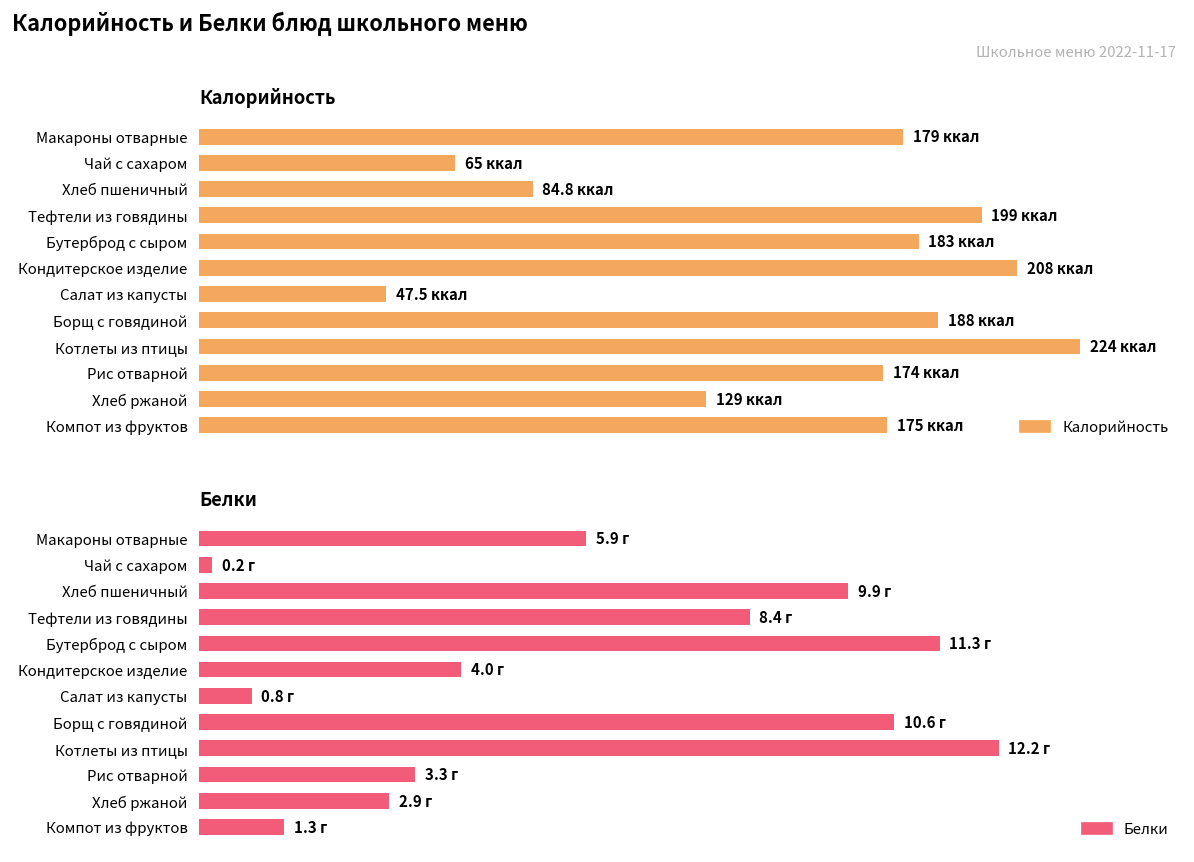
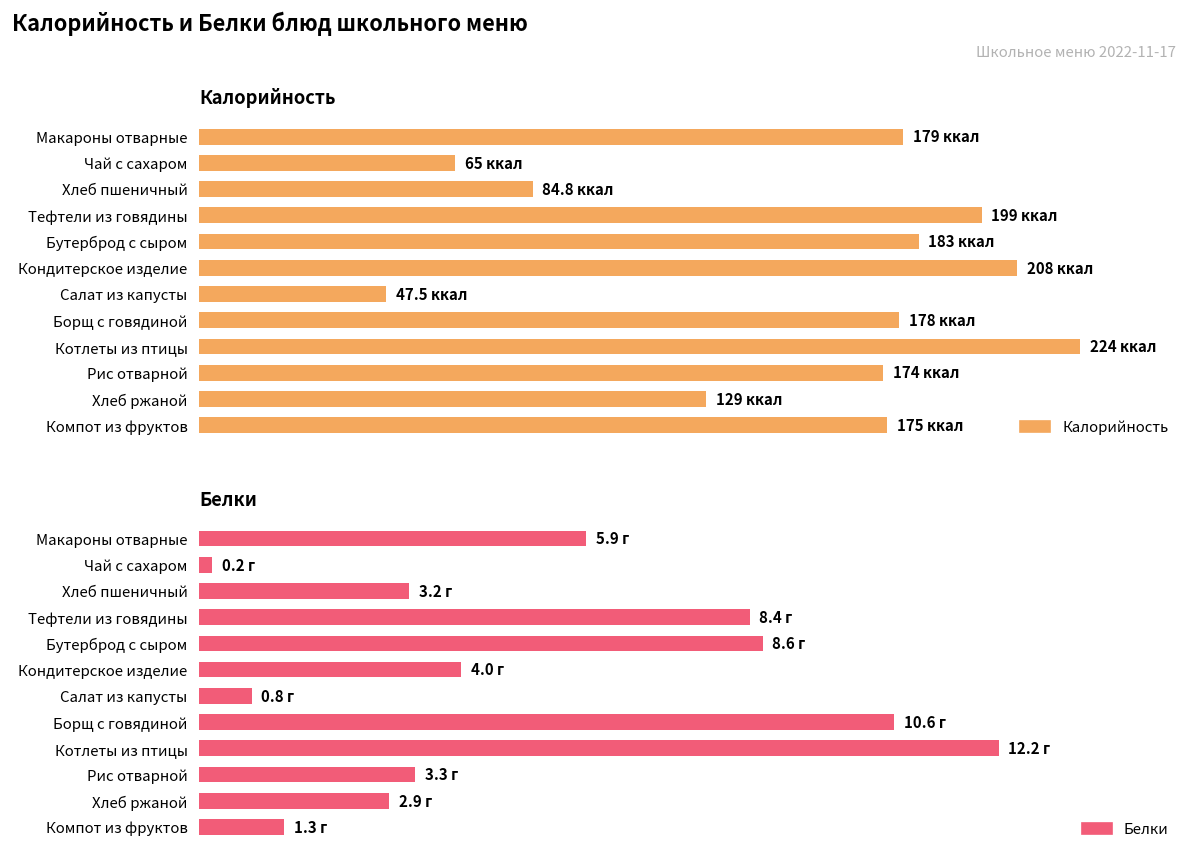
  {
    "Калорийность": {
-     "Борщ с говядиной": 188
+     "Борщ с говядиной": 178
    },
    "Белки": {
-     "Хлеб пшеничный": 9.9,
-     "Бутерброд с сыром": 11.3
+     "Хлеб пшеничный": 3.2,
+     "Бутерброд с сыром": 8.6
    }
  }
